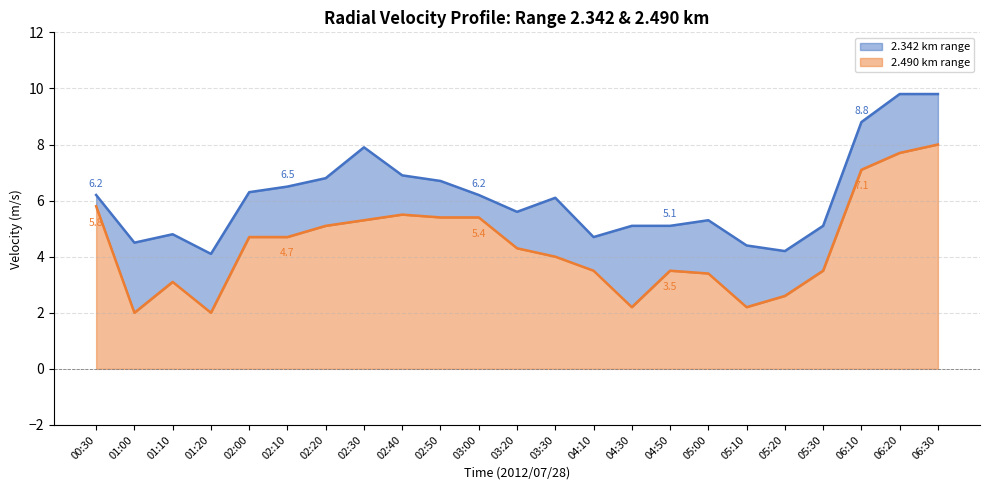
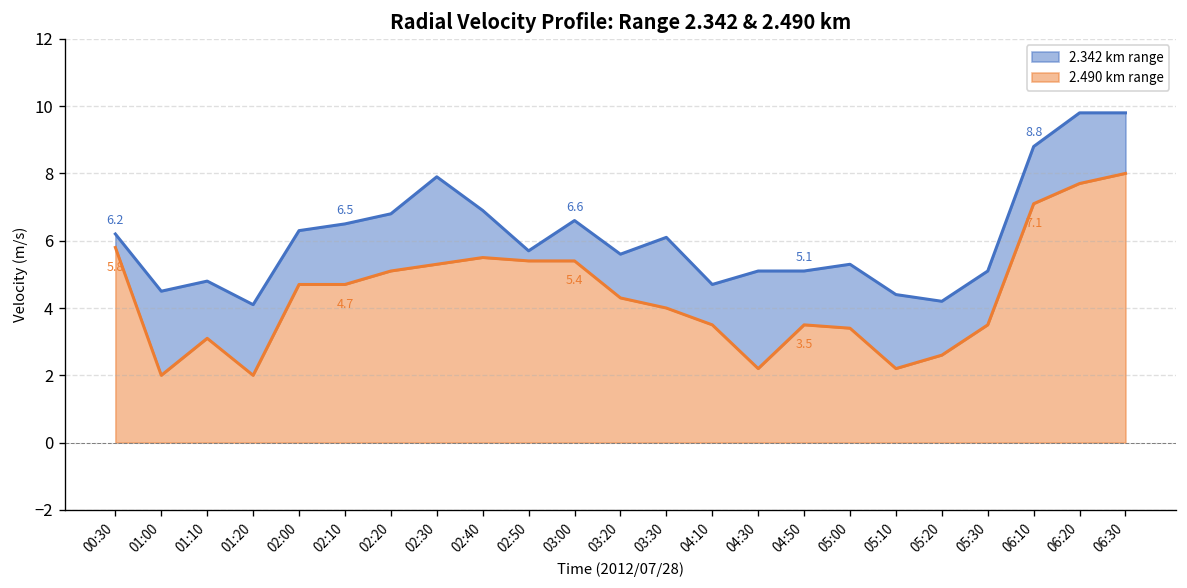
  {
    "2.342 km range": {
      "00:30": 6.2,
      "02:10": 6.5,
-     "02:50": 6.7,
-     "03:00": 6.2,
+     "02:50": 5.7,
+     "03:00": 6.6,
      "04:50": 5.1,
      "06:10": 8.8
    },
    "2.490 km range": {
      "00:30": 5.8,
      "02:10": 4.7,
      "03:00": 5.4,
      "04:50": 3.5,
      "06:10": 7.1
    }
  }
